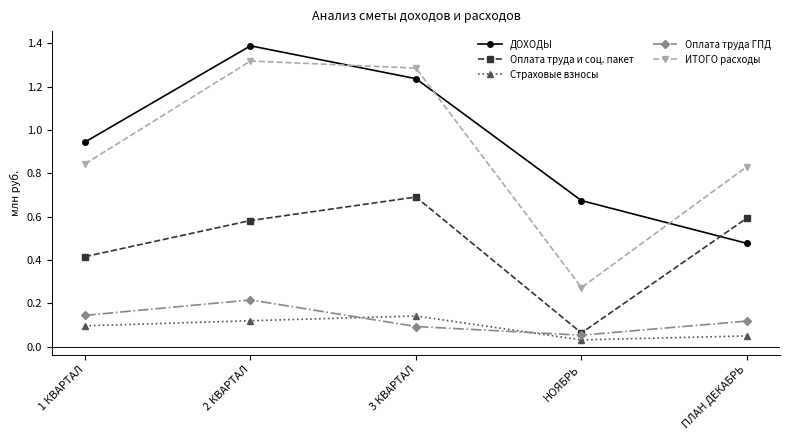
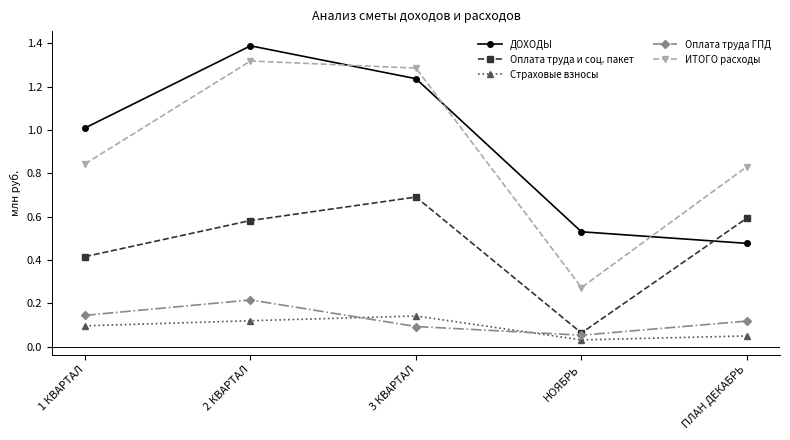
  {
    "ДОХОДЫ": {
-     "1 КВАРТАЛ": 0.94,
+     "1 КВАРТАЛ": 1.01,
      "2 КВАРТАЛ": 1.39,
      "3 КВАРТАЛ": 1.24,
-     "НОЯБРЬ": 0.67,
+     "НОЯБРЬ": 0.53,
      "ПЛАН ДЕКАБРЬ": 0.48
    }
  }
